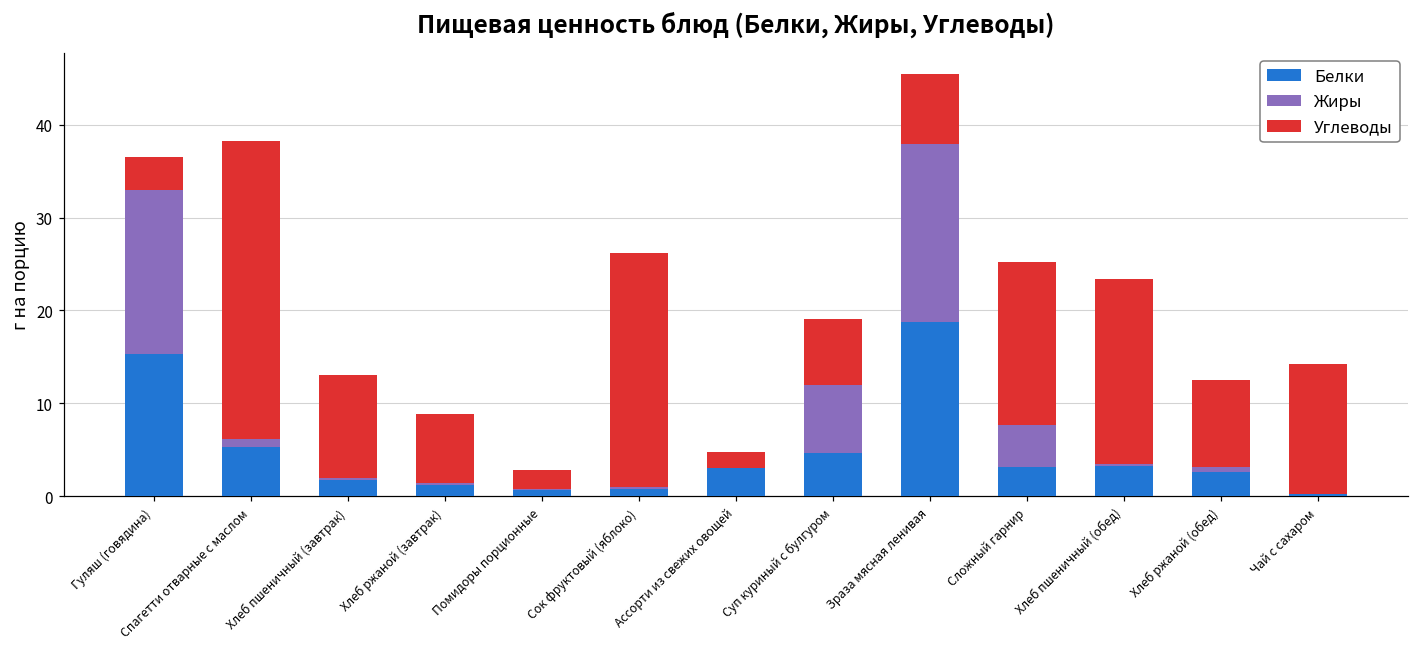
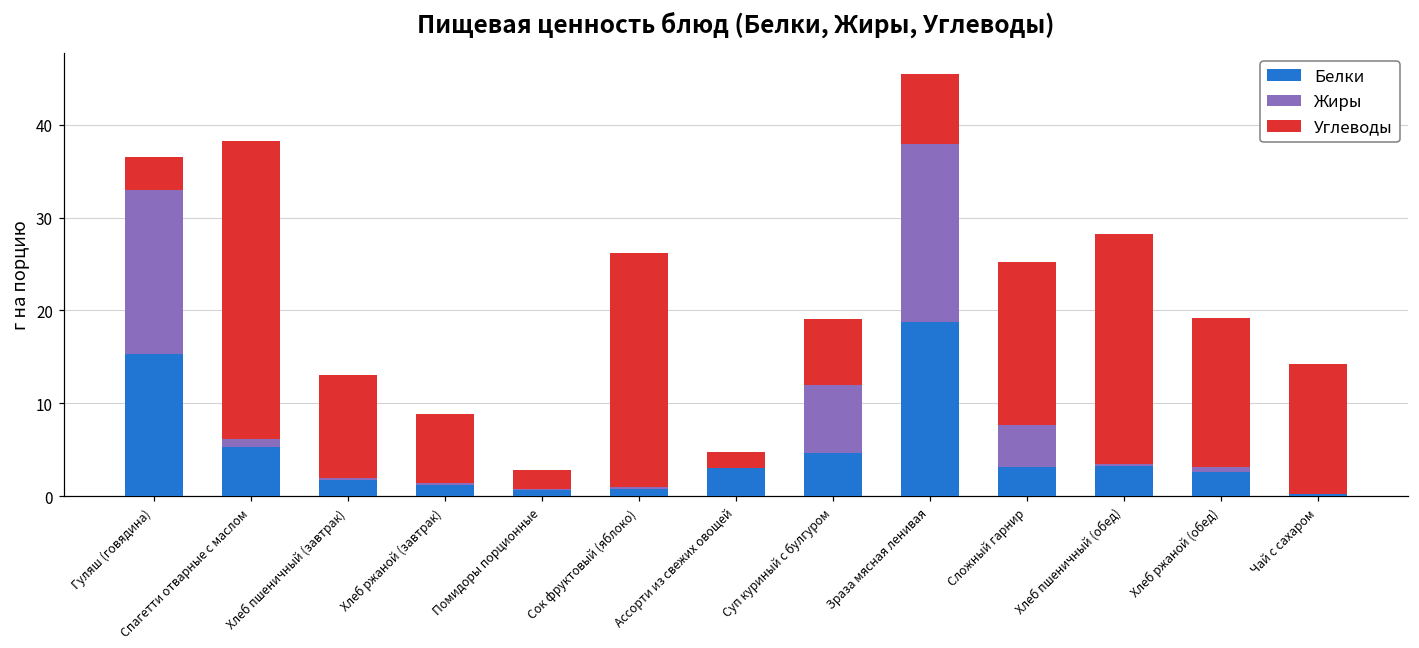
  {
    "Белки": {
      "Гуляш (говядина)": 15,
      "Спагетти отварные с маслом": 5,
      "Хлеб пшеничный (завтрак)": 2,
      "Хлеб ржаной (завтрак)": 1,
      "Помидоры порционные": 1,
      "Сок фруктовый (яблоко)": 1,
      "Ассорти из свежих овощей": 3,
      "Суп куриный с булгуром": 5,
      "Зраза мясная ленивая": 19,
      "Сложный гарнир": 3,
      "Хлеб пшеничный (обед)": 3,
      "Хлеб ржаной (обед)": 3
    },
    "Жиры": {
      "Гуляш (говядина)": 18,
      "Спагетти отварные с маслом": 1,
      "Суп куриный с булгуром": 7,
      "Зраза мясная ленивая": 19,
      "Сложный гарнир": 5,
      "Хлеб пшеничный (обед)": 0,
      "Хлеб ржаной (обед)": 0,
      "Чай с сахаром": 0
    },
    "Углеводы": {
      "Гуляш (говядина)": 4,
      "Спагетти отварные с маслом": 32,
      "Хлеб пшеничный (завтрак)": 11,
      "Хлеб ржаной (завтрак)": 7,
      "Помидоры порционные": 2,
      "Сок фруктовый (яблоко)": 25,
      "Ассорти из свежих овощей": 2,
      "Суп куриный с булгуром": 7,
      "Зраза мясная ленивая": 8,
      "Сложный гарнир": 18,
-     "Хлеб пшеничный (обед)": 20,
-     "Хлеб ржаной (обед)": 9,
+     "Хлеб пшеничный (обед)": 25,
+     "Хлеб ржаной (обед)": 16,
      "Чай с сахаром": 14
    }
  }
